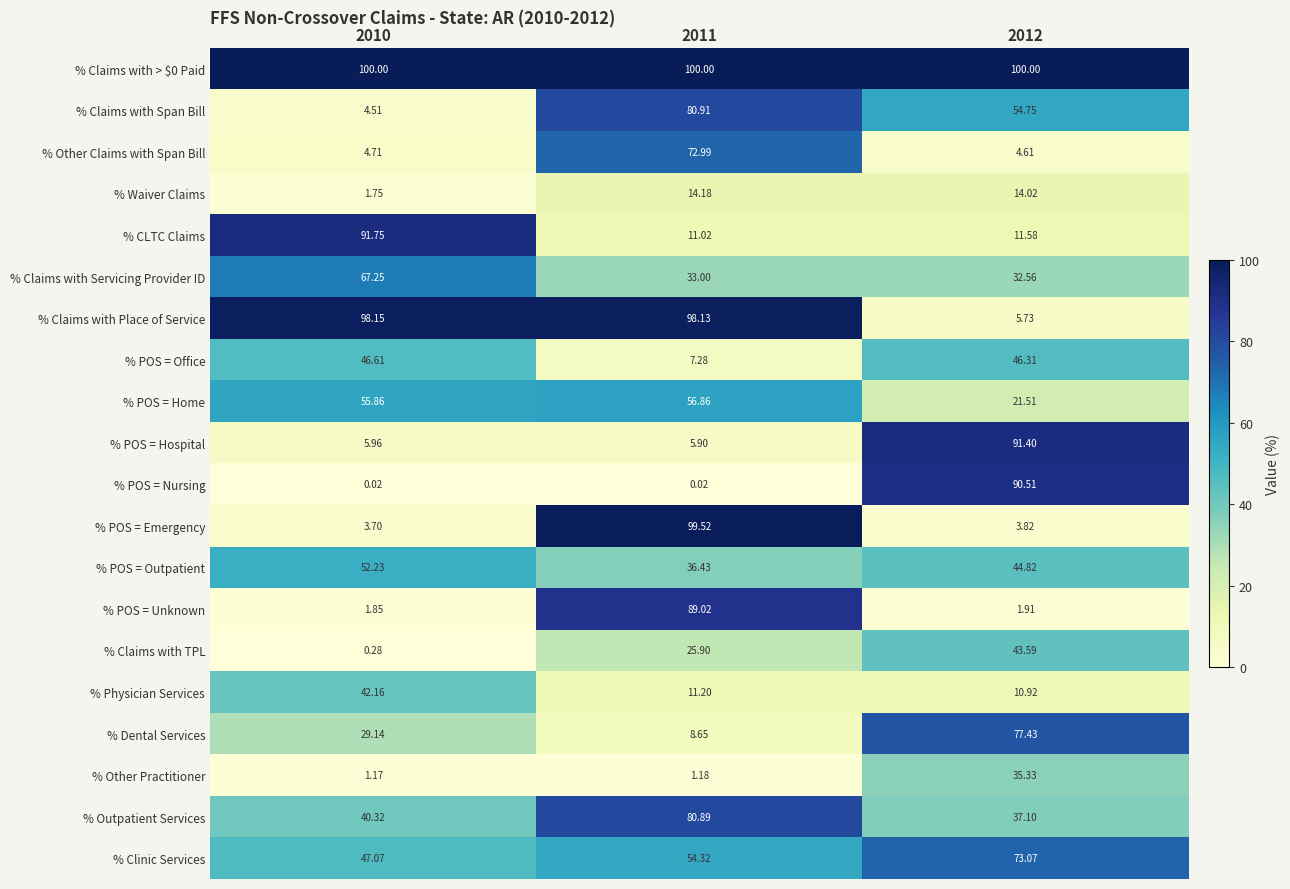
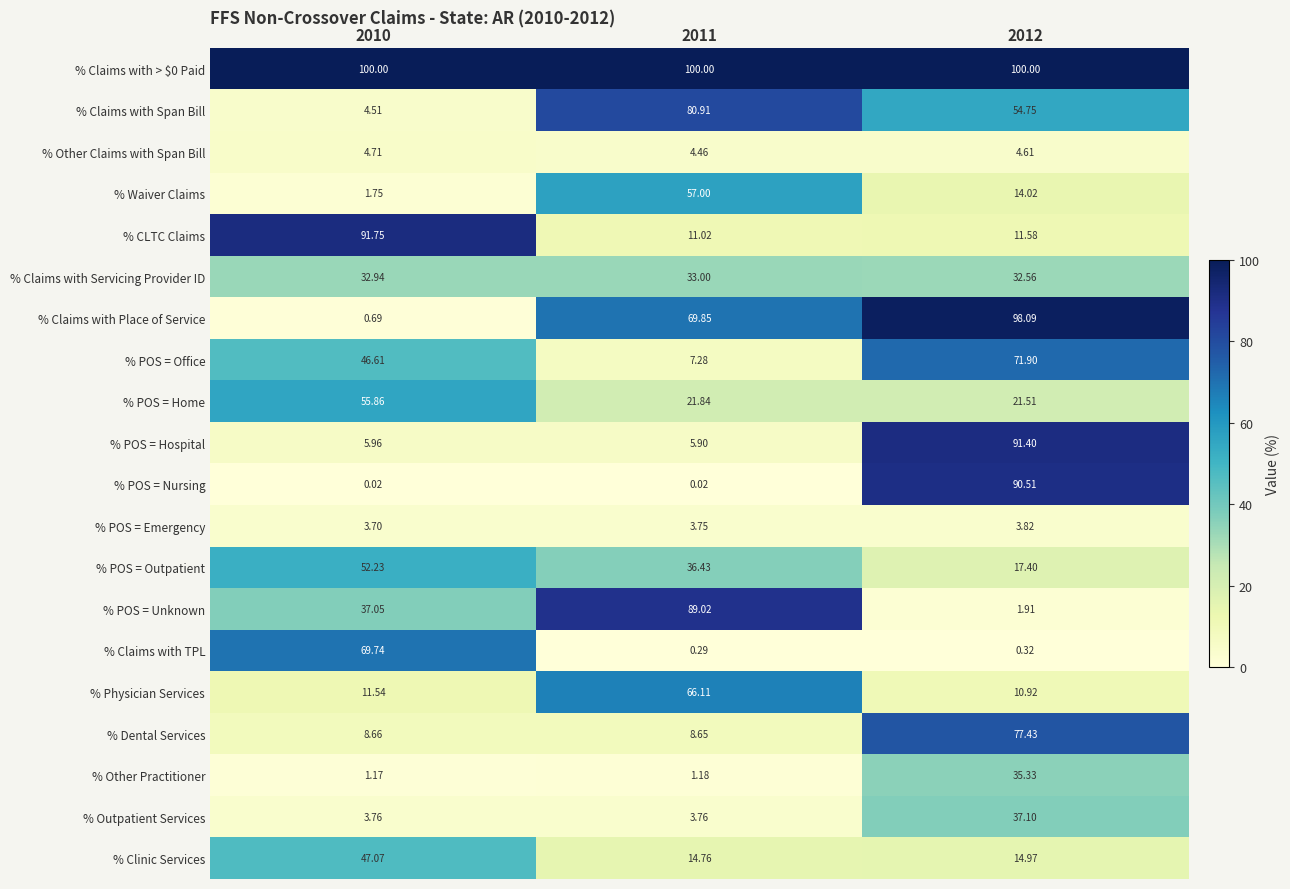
  {
    "% Claims with > $0 Paid": {
      "2010": 100.00,
      "2011": 100.00,
      "2012": 100.00
    },
    "% Claims with Span Bill": {
      "2010": 4.51,
      "2011": 80.91,
      "2012": 54.75
    },
    "% Other Claims with Span Bill": {
      "2010": 4.71,
-     "2011": 72.99,
+     "2011": 4.46,
      "2012": 4.61
    },
    "% Waiver Claims": {
      "2010": 1.75,
-     "2011": 14.18,
+     "2011": 57.00,
      "2012": 14.02
    },
    "% CLTC Claims": {
      "2010": 91.75,
      "2011": 11.02,
      "2012": 11.58
    },
    "% Claims with Servicing Provider ID": {
-     "2010": 67.25,
+     "2010": 32.94,
      "2011": 33.00,
      "2012": 32.56
    },
    "% Claims with Place of Service": {
-     "2010": 98.15,
-     "2011": 98.13,
-     "2012": 5.73
+     "2010": 0.69,
+     "2011": 69.85,
+     "2012": 98.09
    },
    "% POS = Office": {
      "2010": 46.61,
      "2011": 7.28,
-     "2012": 46.31
+     "2012": 71.90
    },
    "% POS = Home": {
      "2010": 55.86,
-     "2011": 56.86,
+     "2011": 21.84,
      "2012": 21.51
    },
    "% POS = Hospital": {
      "2010": 5.96,
      "2011": 5.90,
      "2012": 91.40
    },
    "% POS = Nursing": {
      "2010": 0.02,
      "2011": 0.02,
      "2012": 90.51
    },
    "% POS = Emergency": {
      "2010": 3.70,
-     "2011": 99.52,
+     "2011": 3.75,
      "2012": 3.82
    },
    "% POS = Outpatient": {
      "2010": 52.23,
      "2011": 36.43,
-     "2012": 44.82
+     "2012": 17.40
    },
    "% POS = Unknown": {
-     "2010": 1.85,
+     "2010": 37.05,
      "2011": 89.02,
      "2012": 1.91
    },
    "% Claims with TPL": {
-     "2010": 0.28,
-     "2011": 25.90,
-     "2012": 43.59
+     "2010": 69.74,
+     "2011": 0.29,
+     "2012": 0.32
    },
    "% Physician Services": {
-     "2010": 42.16,
-     "2011": 11.20,
+     "2010": 11.54,
+     "2011": 66.11,
      "2012": 10.92
    },
    "% Dental Services": {
-     "2010": 29.14,
+     "2010": 8.66,
      "2011": 8.65,
      "2012": 77.43
    },
    "% Other Practitioner": {
      "2010": 1.17,
      "2011": 1.18,
      "2012": 35.33
    },
    "% Outpatient Services": {
-     "2010": 40.32,
-     "2011": 80.89,
+     "2010": 3.76,
+     "2011": 3.76,
      "2012": 37.10
    },
    "% Clinic Services": {
      "2010": 47.07,
-     "2011": 54.32,
-     "2012": 73.07
+     "2011": 14.76,
+     "2012": 14.97
    }
  }
